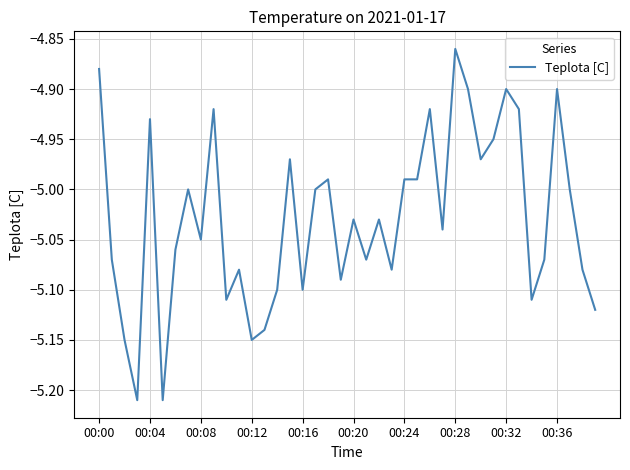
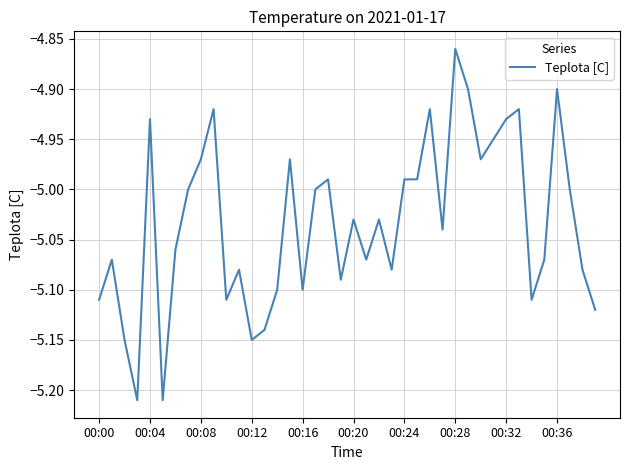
  {
-   "00:00": -4.88,
+   "00:00": -5.11,
    "00:04": -4.93,
-   "00:08": -5.05,
+   "00:08": -4.97,
    "00:12": -5.15,
    "00:16": -5.10,
    "00:20": -5.03,
    "00:24": -4.99,
    "00:28": -4.86,
-   "00:32": -4.90,
+   "00:32": -4.93,
    "00:36": -4.90
  }
